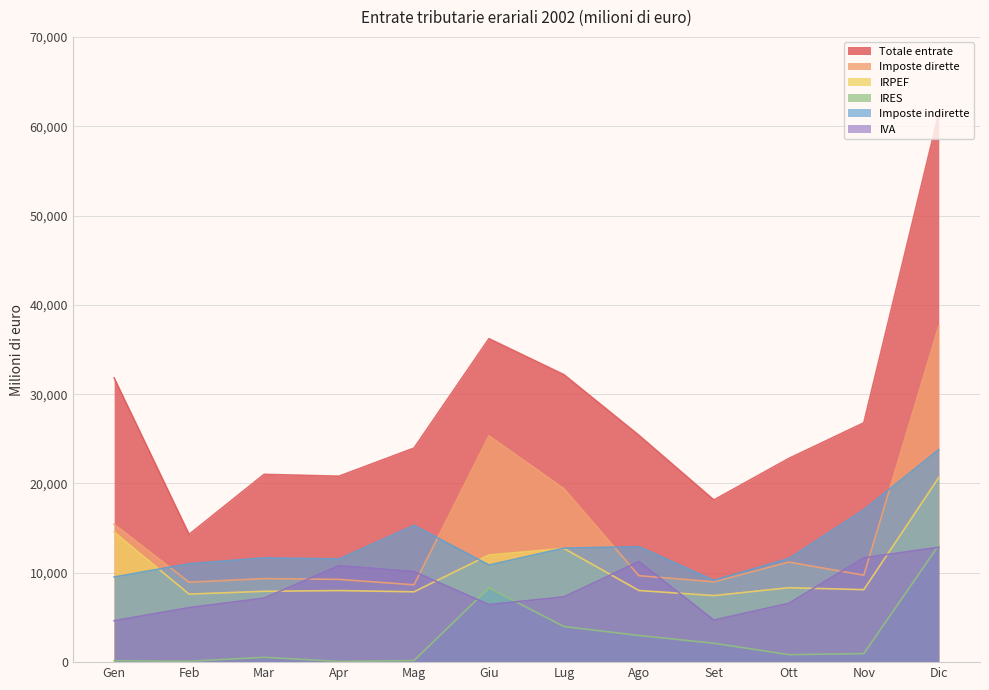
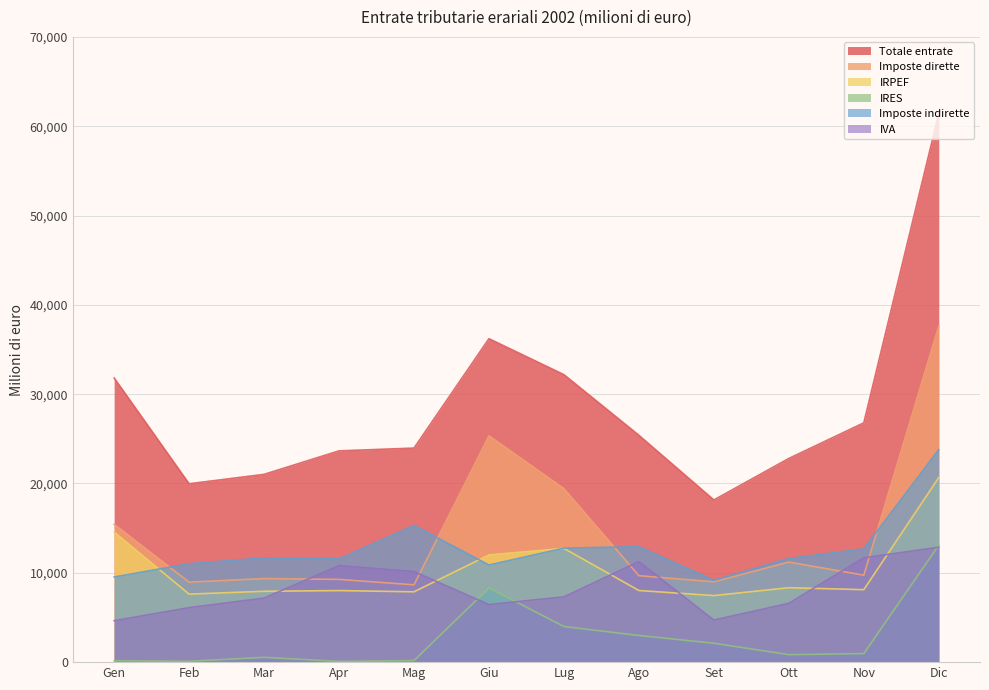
  {
    "Totale entrate": {
      "Gen": "32,000",
-     "Feb": "14,000",
+     "Feb": "20,000",
      "Mar": "21,000",
-     "Apr": "21,000",
+     "Apr": "24,000",
      "Mag": "24,000",
      "Giu": "36,000",
      "Lug": "32,000",
      "Ago": "25,000",
      "Set": "18,000",
      "Ott": "23,000",
      "Nov": "27,000"
    },
    "IRES": {
      "Gen": "0",
      "Feb": "0",
      "Mar": "1,000",
      "Apr": "0",
      "Mag": "0",
      "Giu": "8,000",
      "Lug": "4,000",
      "Ago": "3,000",
      "Set": "2,000",
      "Ott": "1,000",
      "Nov": "1,000"
    },
    "Imposte indirette": {
      "Gen": "10,000",
      "Feb": "11,000",
      "Mar": "12,000",
      "Apr": "12,000",
      "Mag": "15,000",
      "Giu": "11,000",
      "Ago": "13,000",
      "Ott": "12,000",
-     "Nov": "17,000",
+     "Nov": "13,000",
      "Dic": "24,000"
    },
    "IVA": {
      "Gen": "5,000",
      "Feb": "6,000",
      "Mar": "7,000",
      "Apr": "11,000",
      "Mag": "10,000",
      "Giu": "6,000",
      "Lug": "7,000",
      "Ago": "11,000",
      "Set": "5,000",
      "Ott": "7,000",
      "Nov": "12,000"
    }
  }
